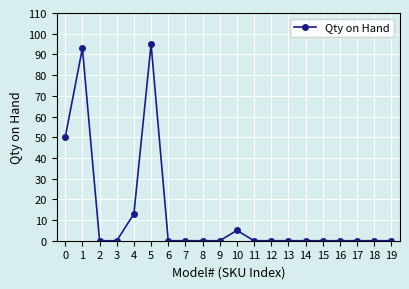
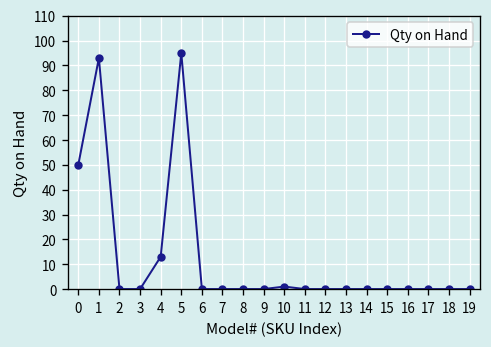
  {
    "0": 50,
    "1": 93,
    "2": 0,
    "3": 0,
    "4": 13,
    "5": 95,
    "6": 0,
    "7": 0,
    "8": 0,
    "9": 0,
-   "10": 5,
+   "10": 1,
    "11": 0,
    "12": 0,
    "13": 0,
    "14": 0,
    "15": 0,
    "16": 0,
    "17": 0,
    "18": 0,
    "19": 0
  }
